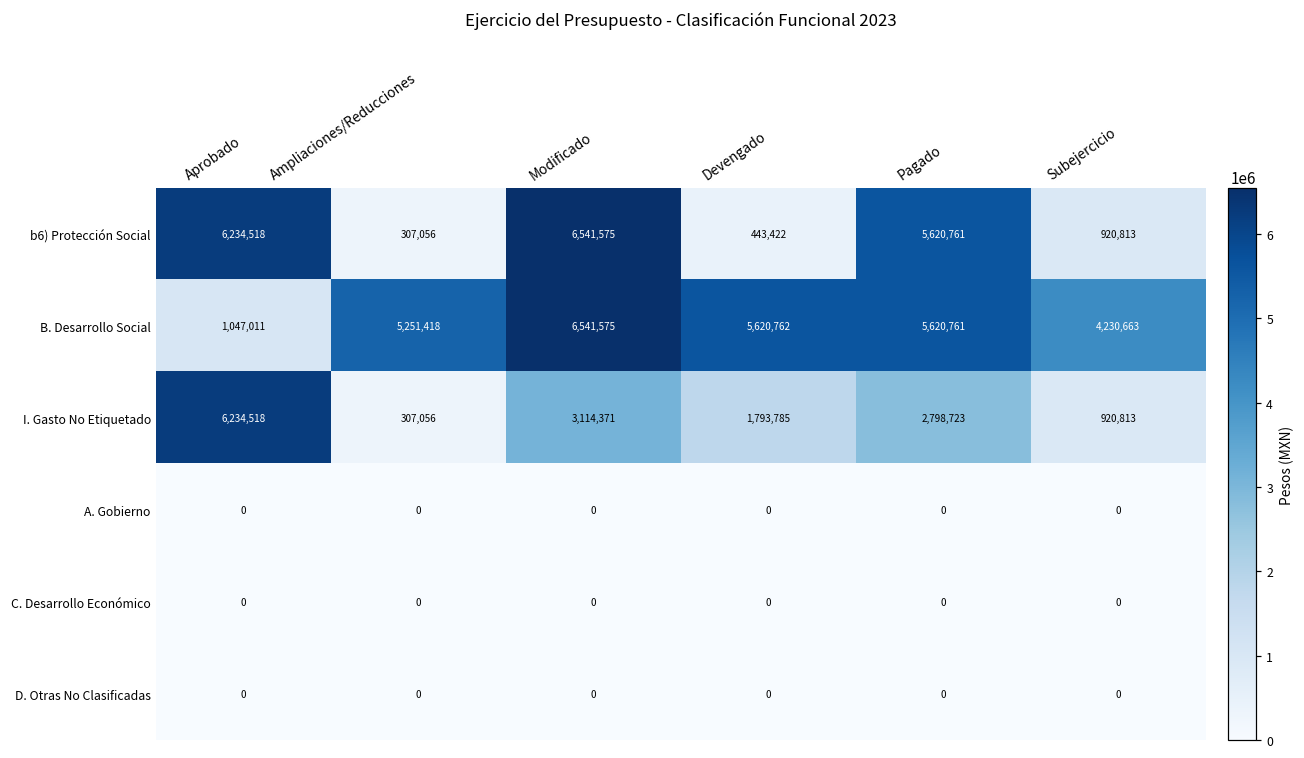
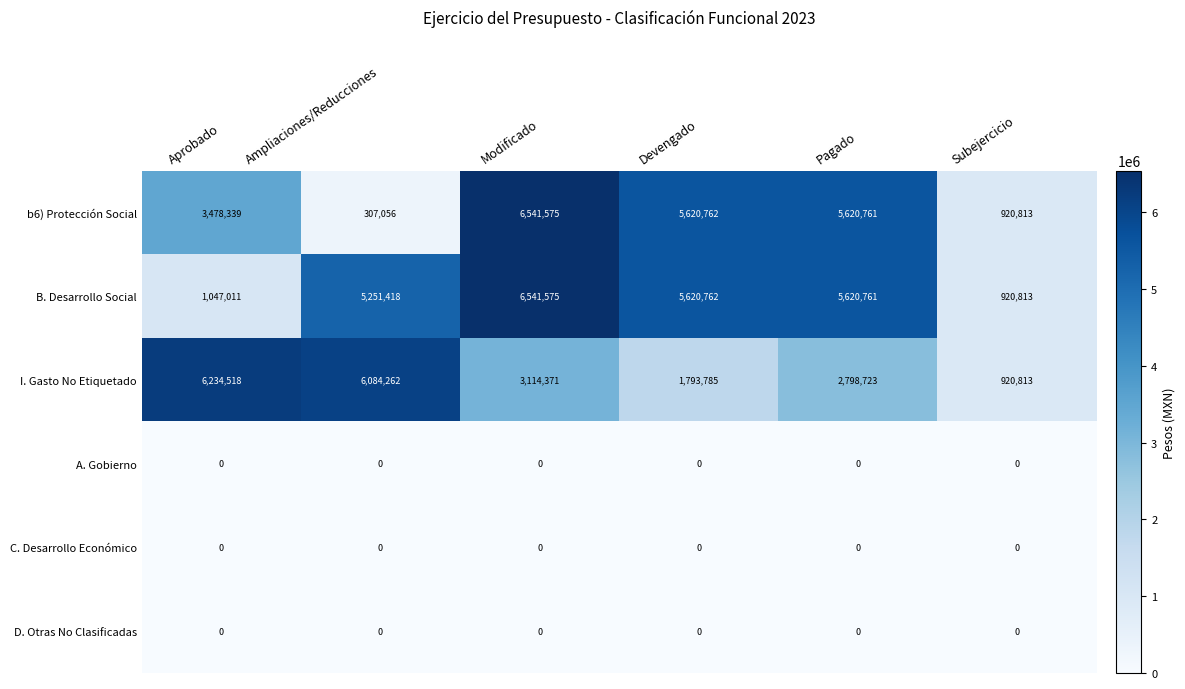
  {
    "b6) Protección Social": {
-     "Aprobado": "6,234,518",
+     "Aprobado": "3,478,339",
      "Ampliaciones/Reducciones": "307,056",
      "Modificado": "6,541,575",
-     "Devengado": "443,422",
+     "Devengado": "5,620,762",
      "Pagado": "5,620,761",
      "Subejercicio": "920,813"
    },
    "B. Desarrollo Social": {
      "Aprobado": "1,047,011",
      "Ampliaciones/Reducciones": "5,251,418",
      "Modificado": "6,541,575",
      "Devengado": "5,620,762",
      "Pagado": "5,620,761",
-     "Subejercicio": "4,230,663"
+     "Subejercicio": "920,813"
    },
    "I. Gasto No Etiquetado": {
      "Aprobado": "6,234,518",
-     "Ampliaciones/Reducciones": "307,056",
+     "Ampliaciones/Reducciones": "6,084,262",
      "Modificado": "3,114,371",
      "Devengado": "1,793,785",
      "Pagado": "2,798,723",
      "Subejercicio": "920,813"
    },
    "A. Gobierno": {
      "Aprobado": "0",
      "Ampliaciones/Reducciones": "0",
      "Modificado": "0",
      "Devengado": "0",
      "Pagado": "0",
      "Subejercicio": "0"
    },
    "C. Desarrollo Económico": {
      "Aprobado": "0",
      "Ampliaciones/Reducciones": "0",
      "Modificado": "0",
      "Devengado": "0",
      "Pagado": "0",
      "Subejercicio": "0"
    },
    "D. Otras No Clasificadas": {
      "Aprobado": "0",
      "Ampliaciones/Reducciones": "0",
      "Modificado": "0",
      "Devengado": "0",
      "Pagado": "0",
      "Subejercicio": "0"
    }
  }
